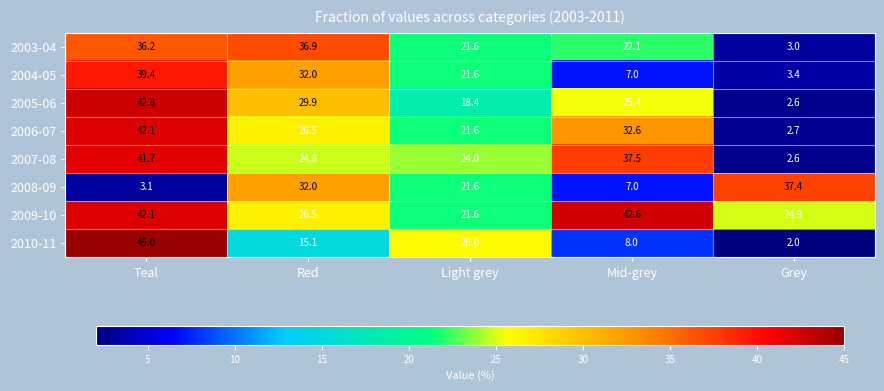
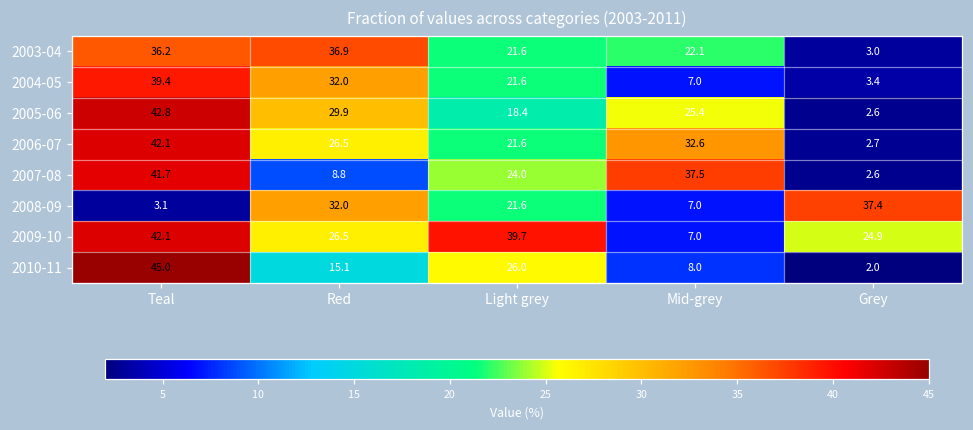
  {
    "2003-04": {
      "Teal": 36.2,
      "Red": 36.9,
      "Light grey": 21.6,
      "Mid-grey": 22.1,
      "Grey": 3.0
    },
    "2004-05": {
      "Teal": 39.4,
      "Red": 32.0,
      "Light grey": 21.6,
      "Mid-grey": 7.0,
      "Grey": 3.4
    },
    "2005-06": {
      "Teal": 42.8,
      "Red": 29.9,
      "Light grey": 18.4,
      "Mid-grey": 25.4,
      "Grey": 2.6
    },
    "2006-07": {
      "Teal": 42.1,
      "Red": 26.5,
      "Light grey": 21.6,
      "Mid-grey": 32.6,
      "Grey": 2.7
    },
    "2007-08": {
      "Teal": 41.7,
-     "Red": 24.8,
+     "Red": 8.8,
      "Light grey": 24.0,
      "Mid-grey": 37.5,
      "Grey": 2.6
    },
    "2008-09": {
      "Teal": 3.1,
      "Red": 32.0,
      "Light grey": 21.6,
      "Mid-grey": 7.0,
      "Grey": 37.4
    },
    "2009-10": {
      "Teal": 42.1,
      "Red": 26.5,
-     "Light grey": 21.6,
-     "Mid-grey": 42.6,
+     "Light grey": 39.7,
+     "Mid-grey": 7.0,
      "Grey": 24.9
    },
    "2010-11": {
      "Teal": 45.0,
      "Red": 15.1,
      "Light grey": 26.0,
      "Mid-grey": 8.0,
      "Grey": 2.0
    }
  }
